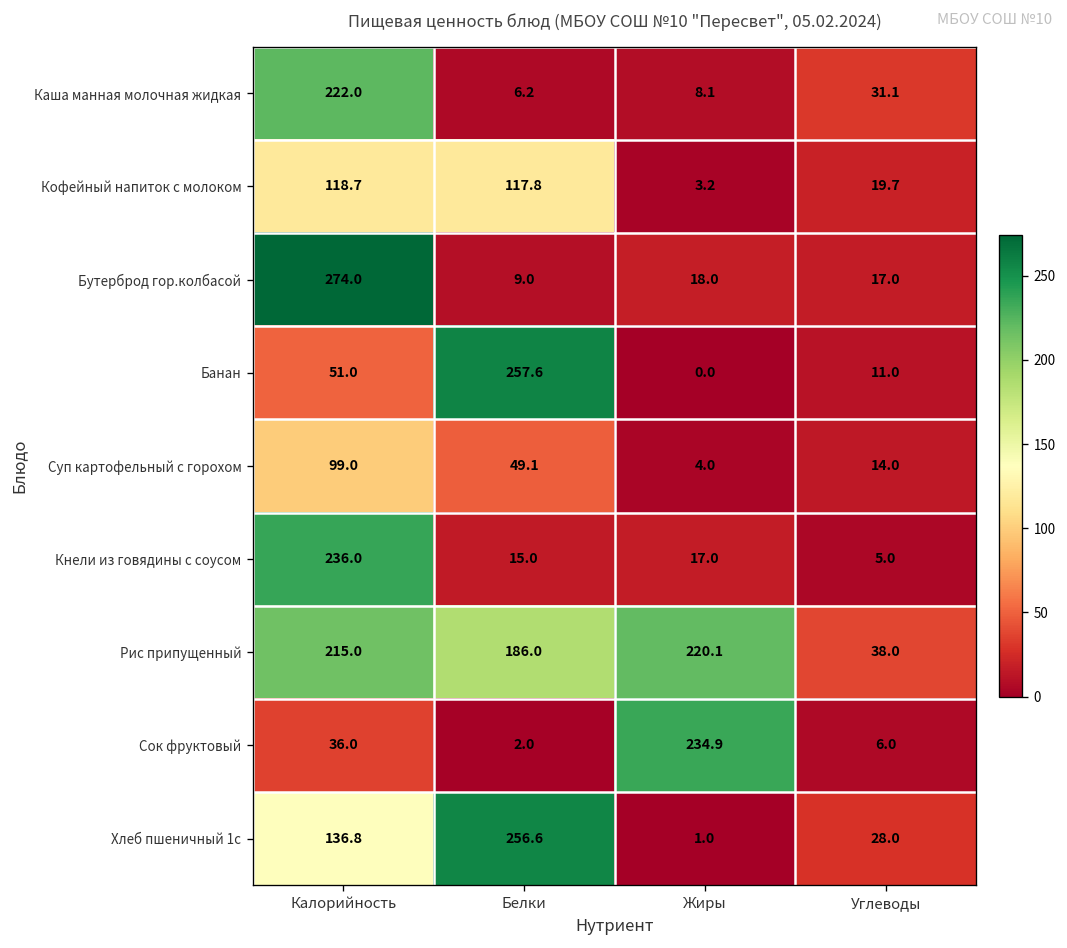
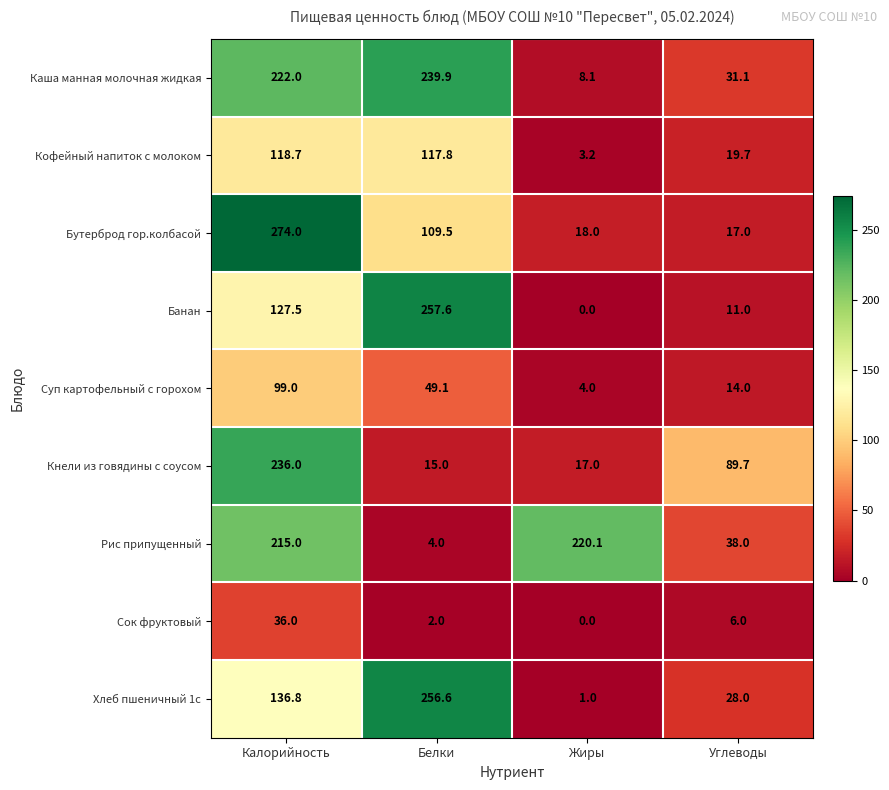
  {
    "Каша манная молочная жидкая": {
      "Калорийность": 222.0,
-     "Белки": 6.2,
+     "Белки": 239.9,
      "Жиры": 8.1,
      "Углеводы": 31.1
    },
    "Кофейный напиток с молоком": {
      "Калорийность": 118.7,
      "Белки": 117.8,
      "Жиры": 3.2,
      "Углеводы": 19.7
    },
    "Бутерброд гор.колбасой": {
      "Калорийность": 274.0,
-     "Белки": 9.0,
+     "Белки": 109.5,
      "Жиры": 18.0,
      "Углеводы": 17.0
    },
    "Банан": {
-     "Калорийность": 51.0,
+     "Калорийность": 127.5,
      "Белки": 257.6,
      "Жиры": 0.0,
      "Углеводы": 11.0
    },
    "Суп картофельный с горохом": {
      "Калорийность": 99.0,
      "Белки": 49.1,
      "Жиры": 4.0,
      "Углеводы": 14.0
    },
    "Кнели из говядины с соусом": {
      "Калорийность": 236.0,
      "Белки": 15.0,
      "Жиры": 17.0,
-     "Углеводы": 5.0
+     "Углеводы": 89.7
    },
    "Рис припущенный": {
      "Калорийность": 215.0,
-     "Белки": 186.0,
+     "Белки": 4.0,
      "Жиры": 220.1,
      "Углеводы": 38.0
    },
    "Сок фруктовый": {
      "Калорийность": 36.0,
      "Белки": 2.0,
-     "Жиры": 234.9,
+     "Жиры": 0.0,
      "Углеводы": 6.0
    },
    "Хлеб пшеничный 1с": {
      "Калорийность": 136.8,
      "Белки": 256.6,
      "Жиры": 1.0,
      "Углеводы": 28.0
    }
  }
